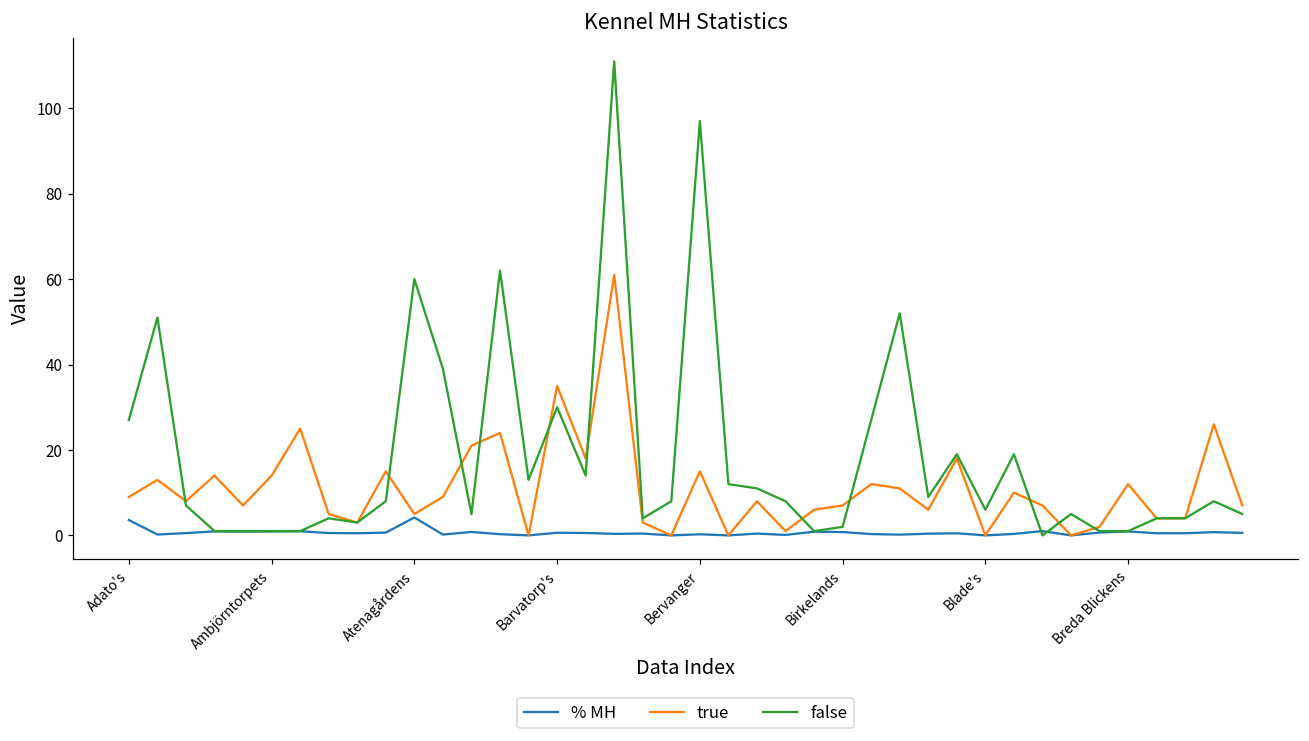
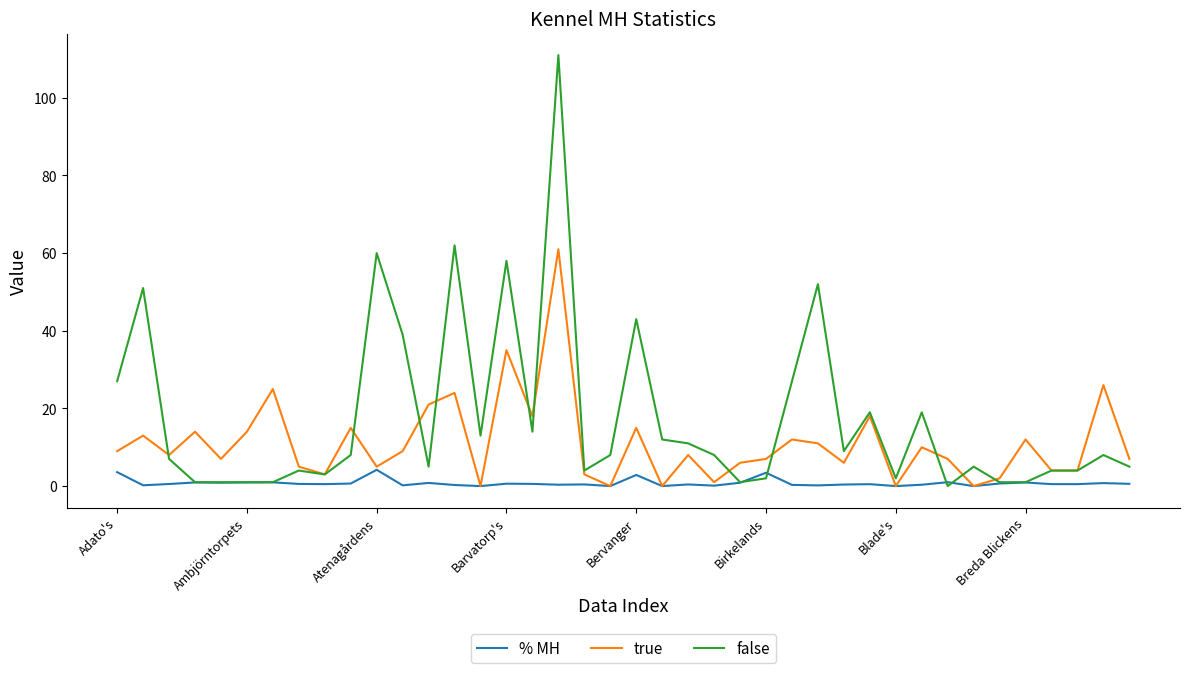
  {
    "% MH": {
      "Adato's": 4,
      "Atenagårdens": 4,
      "Barvatorp's": 1,
-     "Bervanger": 0,
-     "Birkelands": 1
+     "Bervanger": 3,
+     "Birkelands": 3
    },
    "true": {
      "Adato's": 9,
      "Ambjörntorpets": 14,
      "Atenagårdens": 5,
      "Barvatorp's": 35,
      "Bervanger": 15,
      "Birkelands": 7,
      "Breda Blickens": 12
    },
    "false": {
      "Adato's": 27,
      "Atenagårdens": 60,
-     "Barvatorp's": 30,
-     "Bervanger": 97,
+     "Barvatorp's": 58,
+     "Bervanger": 43,
      "Birkelands": 2,
-     "Blade's": 6
+     "Blade's": 2
    }
  }
